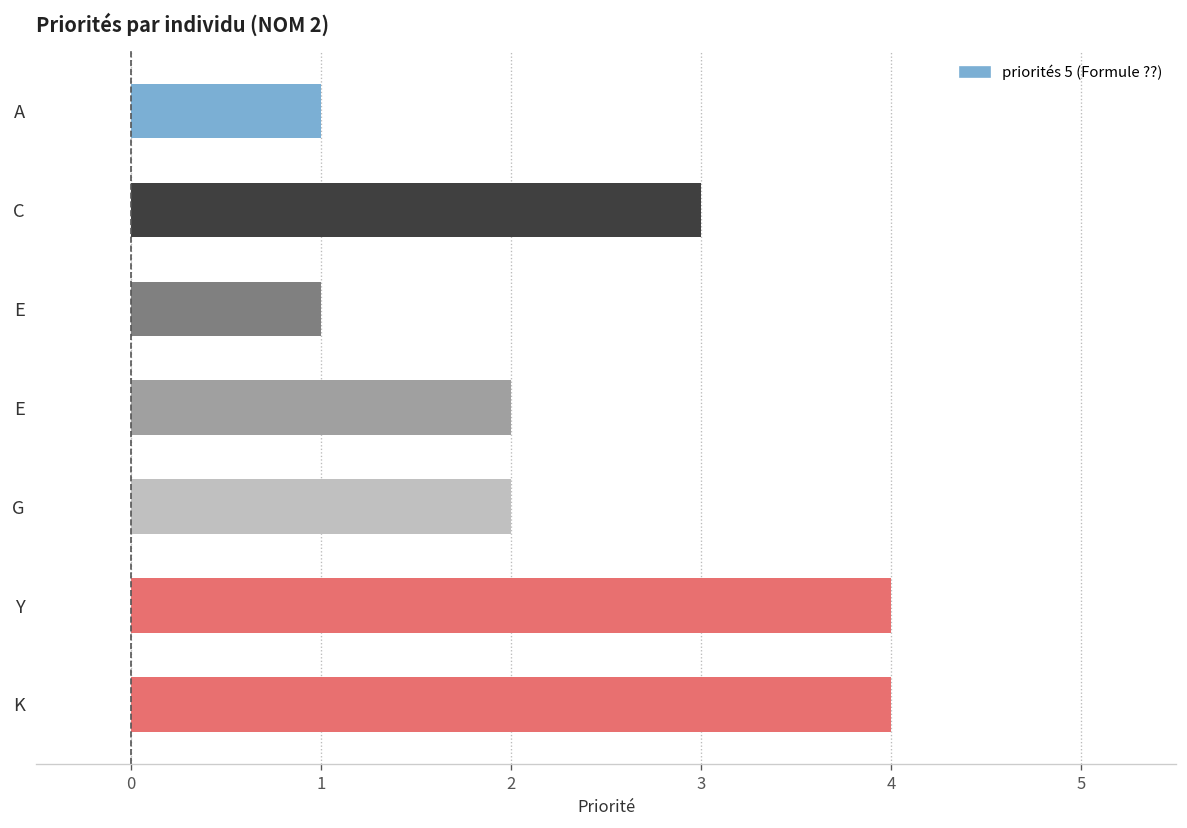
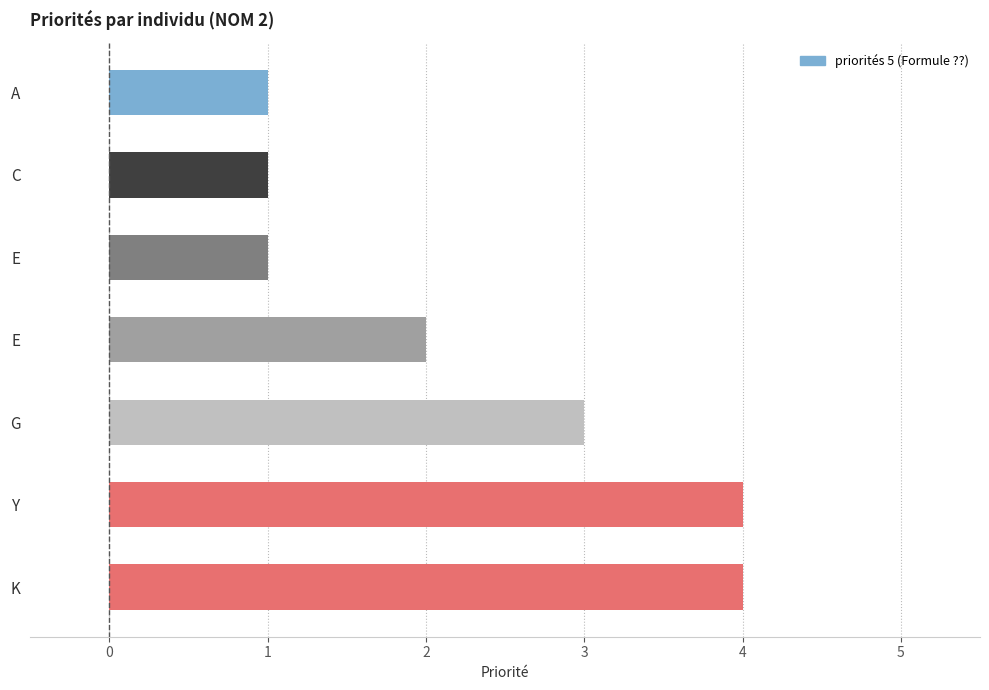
  {
    "A": 1,
-   "C": 3,
-   "G": 2,
+   "C": 1,
+   "G": 3,
    "Y": 4,
    "K": 4
  }
